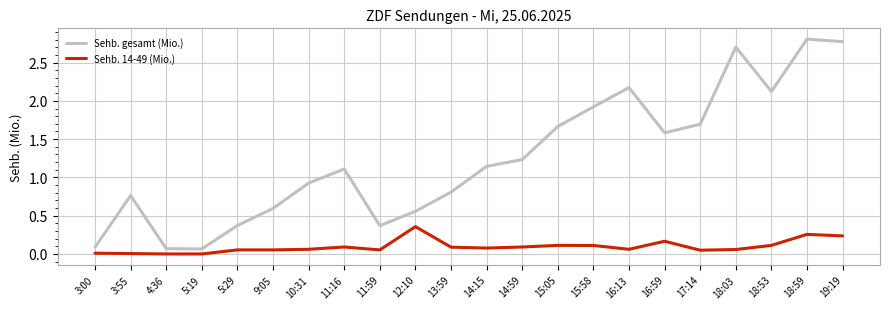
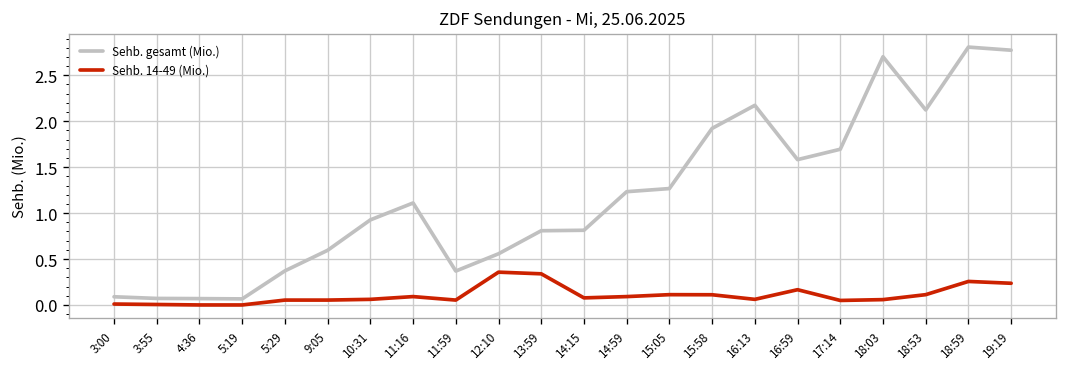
  {
    "Sehb. gesamt (Mio.)": {
      "3:00": 0.1,
-     "3:55": 0.8,
+     "3:55": 0.1,
      "4:36": 0.1,
      "5:19": 0.1,
      "5:29": 0.4,
      "9:05": 0.6,
      "10:31": 0.9,
      "11:16": 1.1,
      "11:59": 0.4,
      "12:10": 0.6,
      "13:59": 0.8,
-     "14:15": 1.1,
+     "14:15": 0.8,
      "14:59": 1.2,
-     "15:05": 1.7,
+     "15:05": 1.3,
      "15:58": 1.9,
      "16:13": 2.2,
      "16:59": 1.6,
      "17:14": 1.7,
      "18:03": 2.7,
      "18:53": 2.1,
      "18:59": 2.8,
      "19:19": 2.8
    },
    "Sehb. 14-49 (Mio.)": {
      "3:00": 0.0,
      "3:55": 0.0,
      "4:36": 0.0,
      "5:19": 0.0,
      "5:29": 0.1,
      "9:05": 0.1,
      "10:31": 0.1,
      "11:16": 0.1,
      "11:59": 0.1,
      "12:10": 0.4,
-     "13:59": 0.1,
+     "13:59": 0.3,
      "14:15": 0.1,
      "14:59": 0.1,
      "15:05": 0.1,
      "15:58": 0.1,
      "16:13": 0.1,
      "16:59": 0.2,
      "17:14": 0.0,
      "18:03": 0.1,
      "18:53": 0.1,
      "18:59": 0.3,
      "19:19": 0.2
    }
  }
